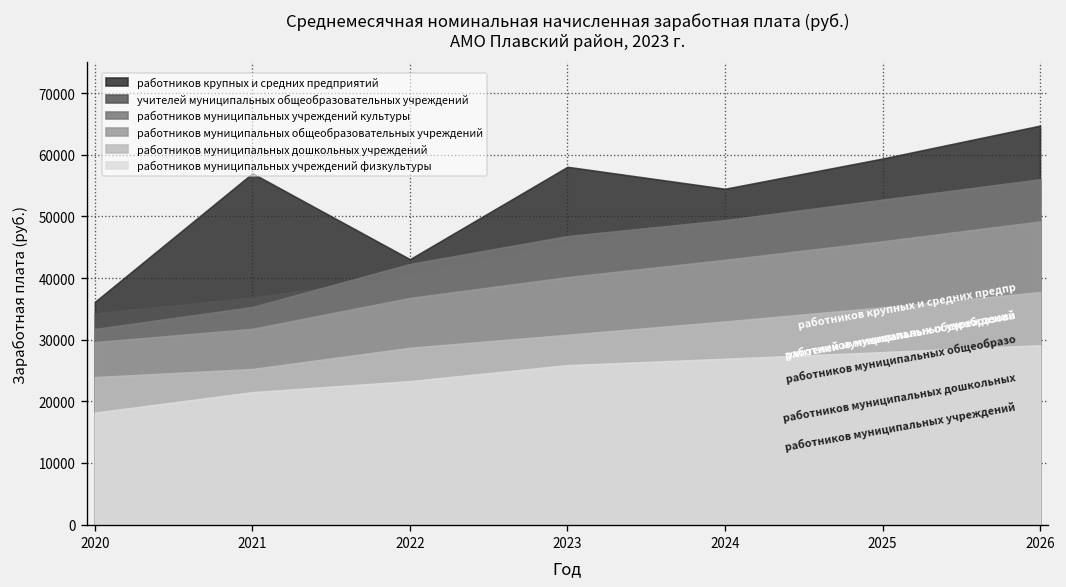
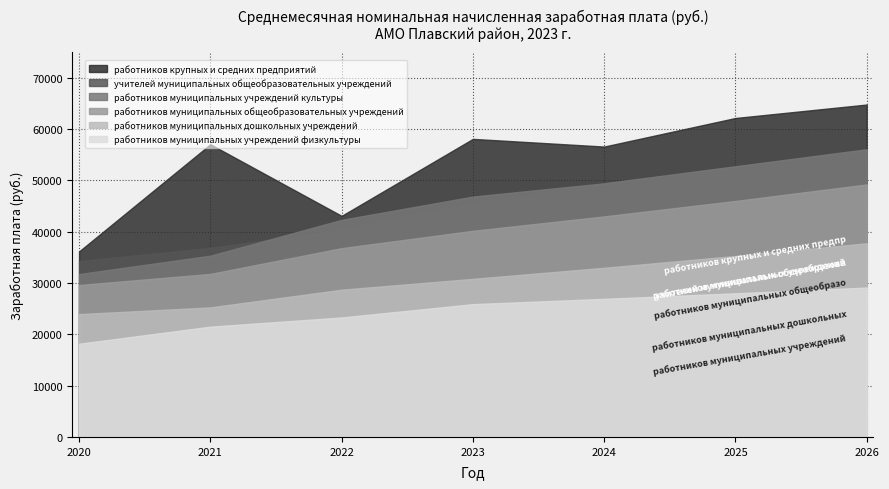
  {
    "работников крупных и средних предприятий": {
      "2020": 36000,
      "2022": 43000,
      "2023": 58000,
-     "2024": 54000,
-     "2025": 59000,
+     "2024": 57000,
+     "2025": 62000,
      "2026": 65000
    }
  }
